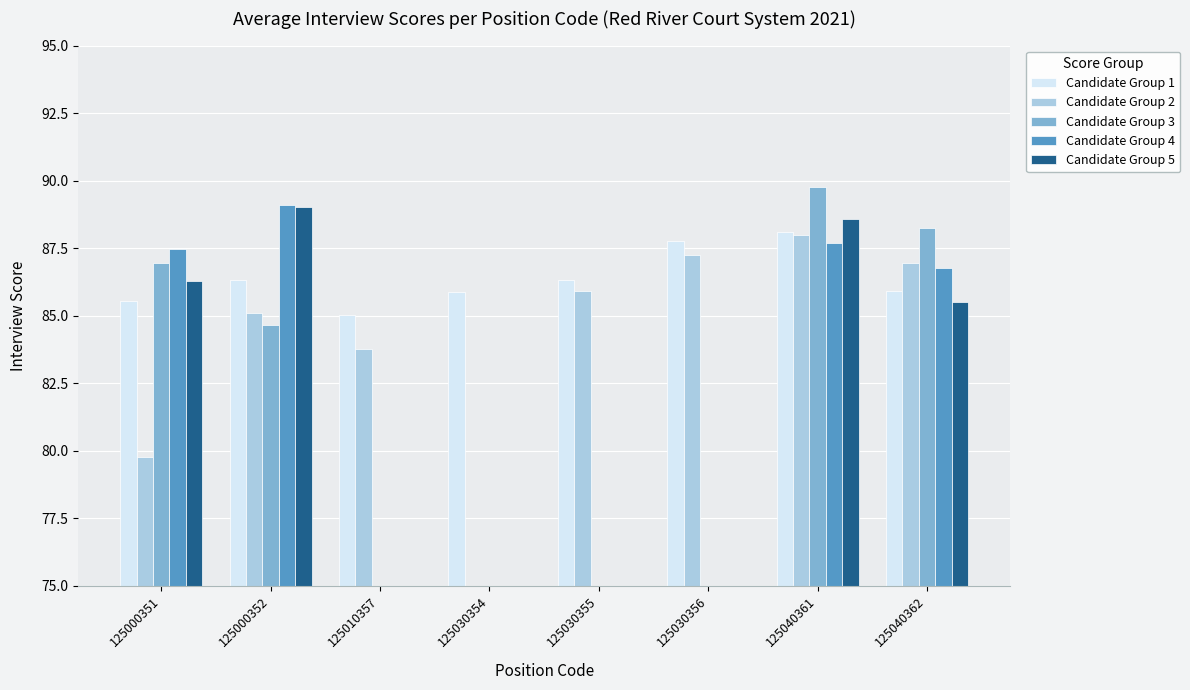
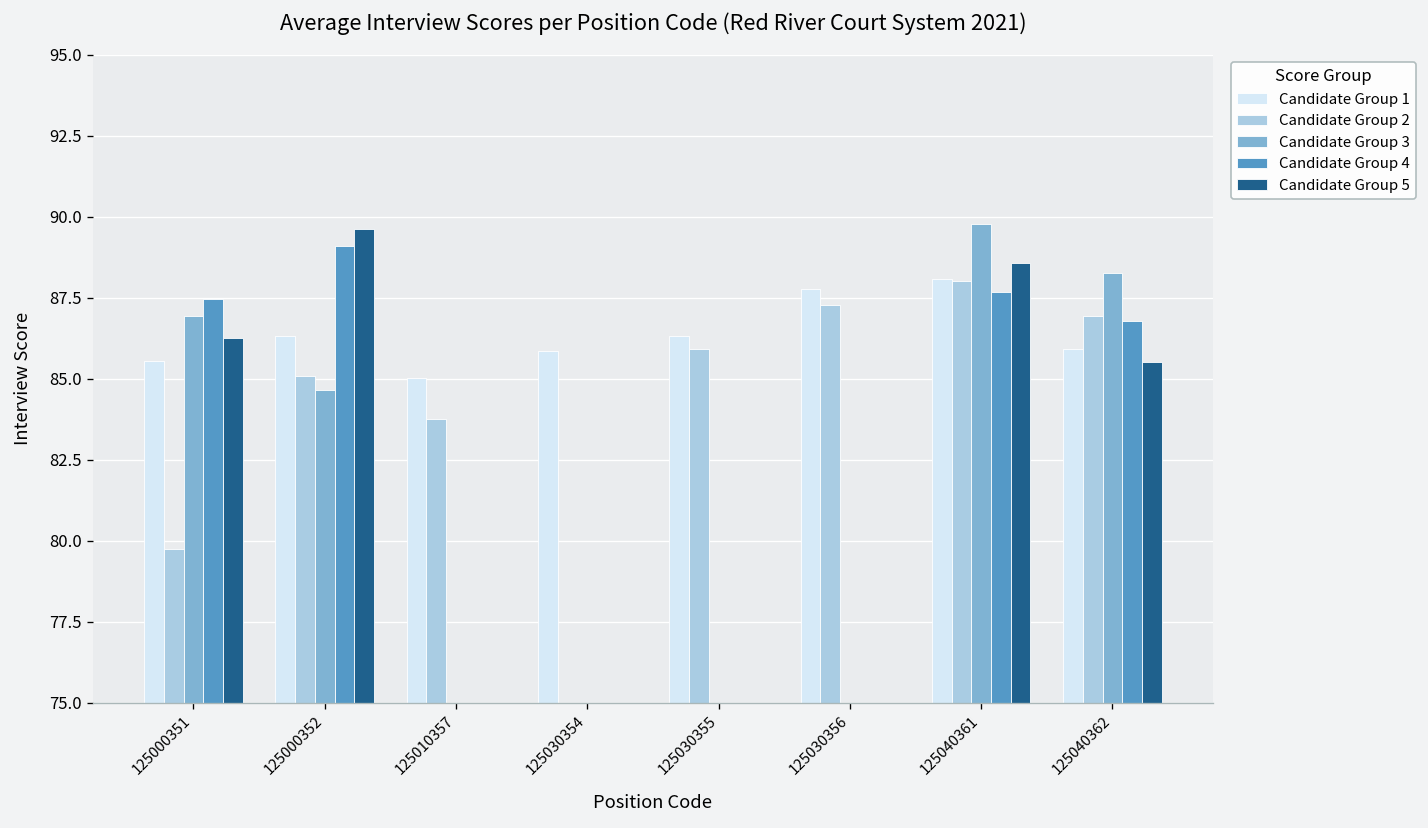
  {
    "Candidate Group 5": {
      "125000351": 86.3,
-     "125000352": 89.0,
+     "125000352": 89.6,
      "125040361": 88.6,
      "125040362": 85.5
    }
  }
